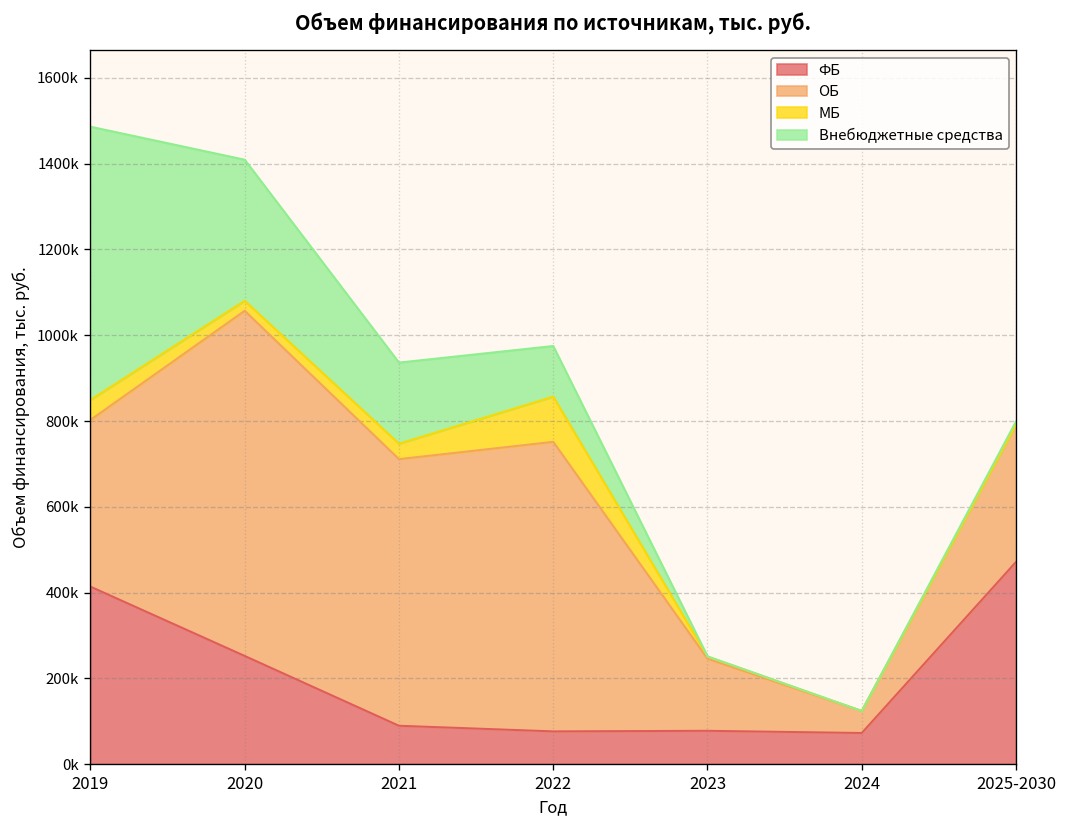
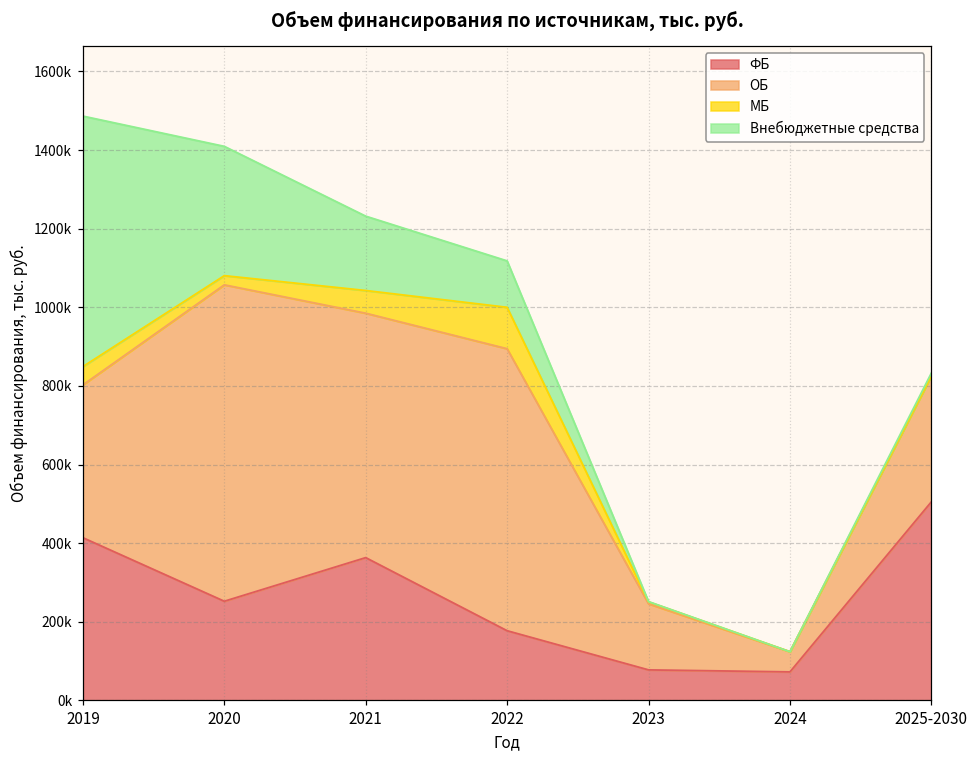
  {
    "ФБ": {
      "2019": 410000,
      "2020": 250000,
-     "2021": 90000,
-     "2022": 80000,
+     "2021": 360000,
+     "2022": 180000,
      "2023": 80000,
      "2024": 70000,
-     "2025-2030": 470000
+     "2025-2030": 510000
    },
    "ОБ": {
      "2019": 390000,
      "2020": 800000,
      "2021": 620000,
-     "2022": 680000
+     "2022": 720000
    },
    "МБ": {
      "2019": 50000,
      "2020": 20000,
-     "2021": 40000,
+     "2021": 60000,
      "2022": 110000
    },
    "Внебюджетные средства": {
      "2019": 640000,
      "2020": 330000,
      "2021": 190000,
      "2022": 120000
    }
  }
